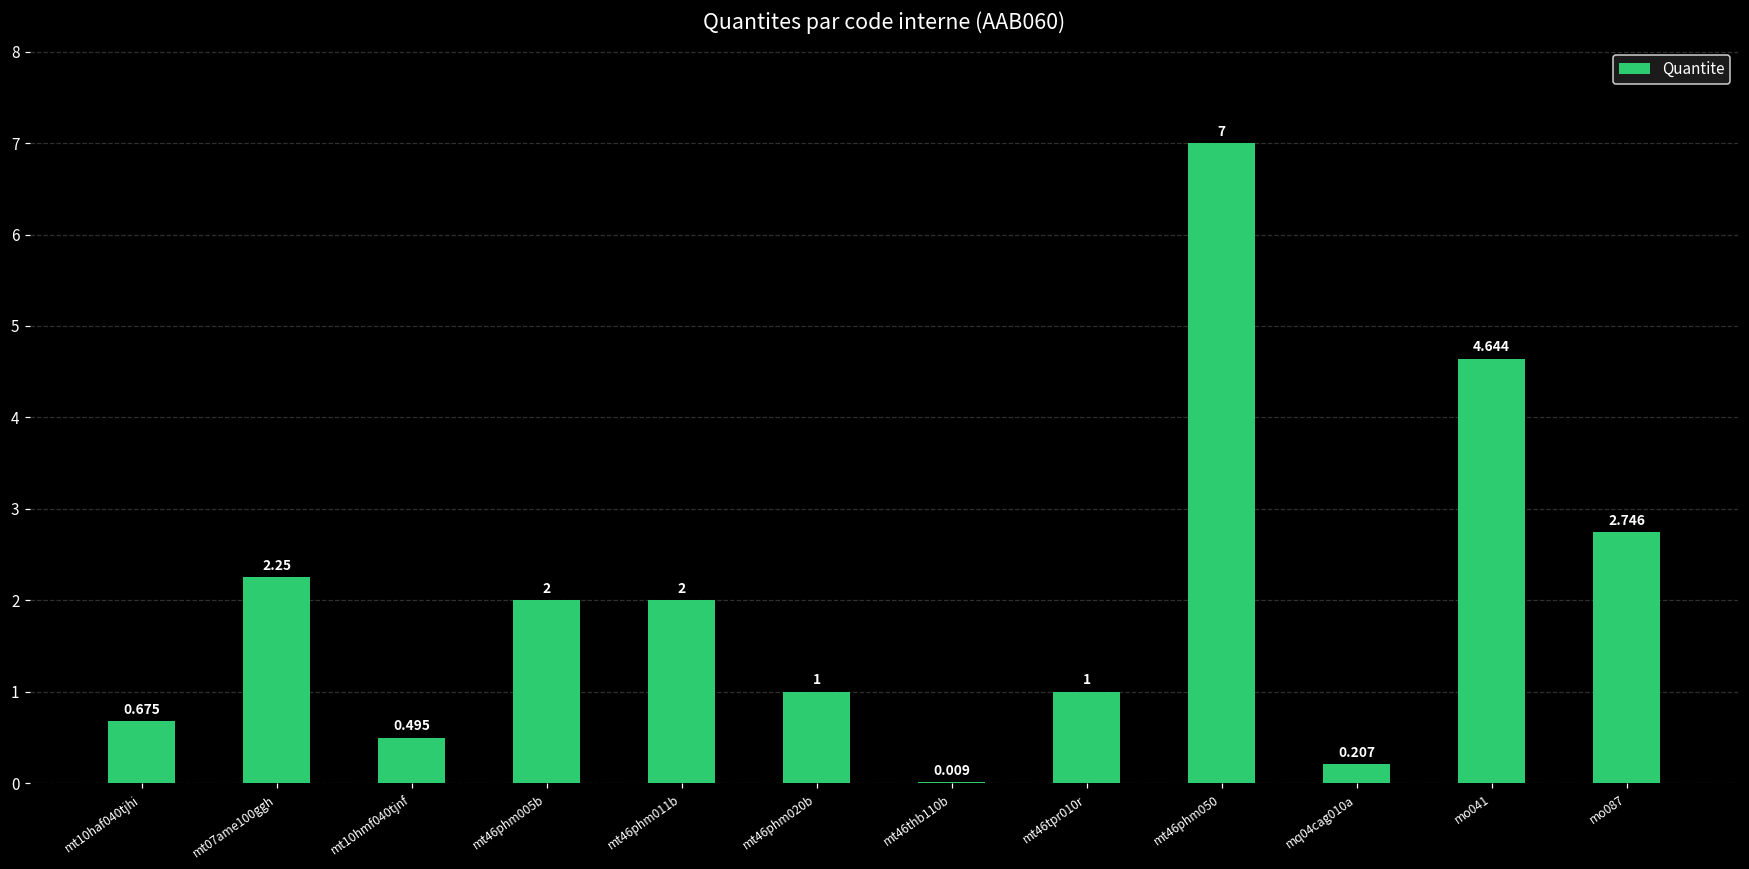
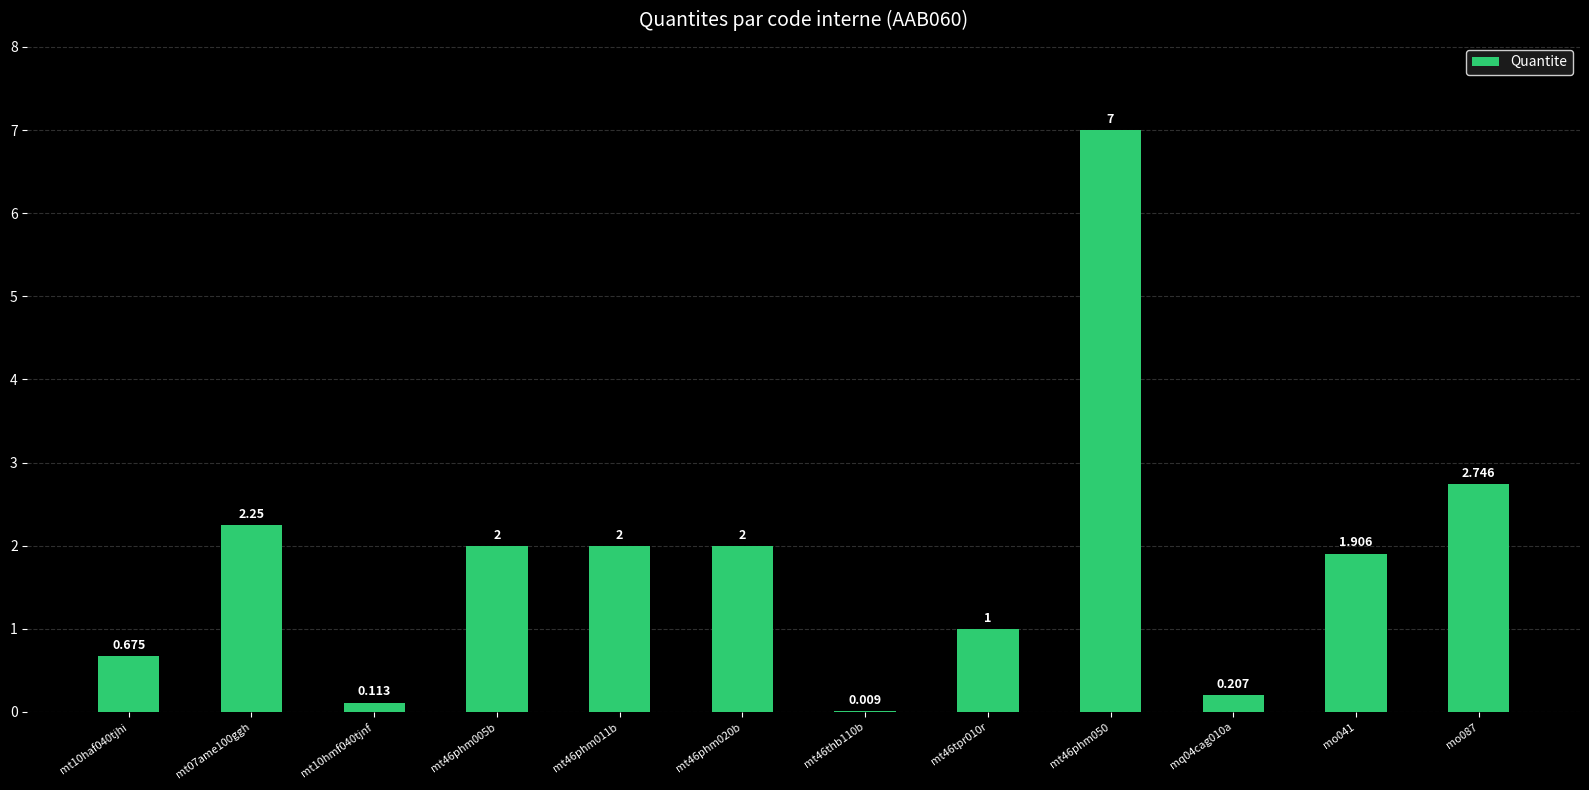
  {
    "mt10haf040tjhi": 0.675,
    "mt07ame100ggh": 2.25,
-   "mt10hmf040tjnf": 0.495,
+   "mt10hmf040tjnf": 0.113,
    "mt46phm005b": 2,
    "mt46phm011b": 2,
-   "mt46phm020b": 1,
+   "mt46phm020b": 2,
    "mt46thb110b": 0.009,
    "mt46tpr010r": 1,
    "mt46phm050": 7,
    "mq04cag010a": 0.207,
-   "mo041": 4.644,
+   "mo041": 1.906,
    "mo087": 2.746
  }
